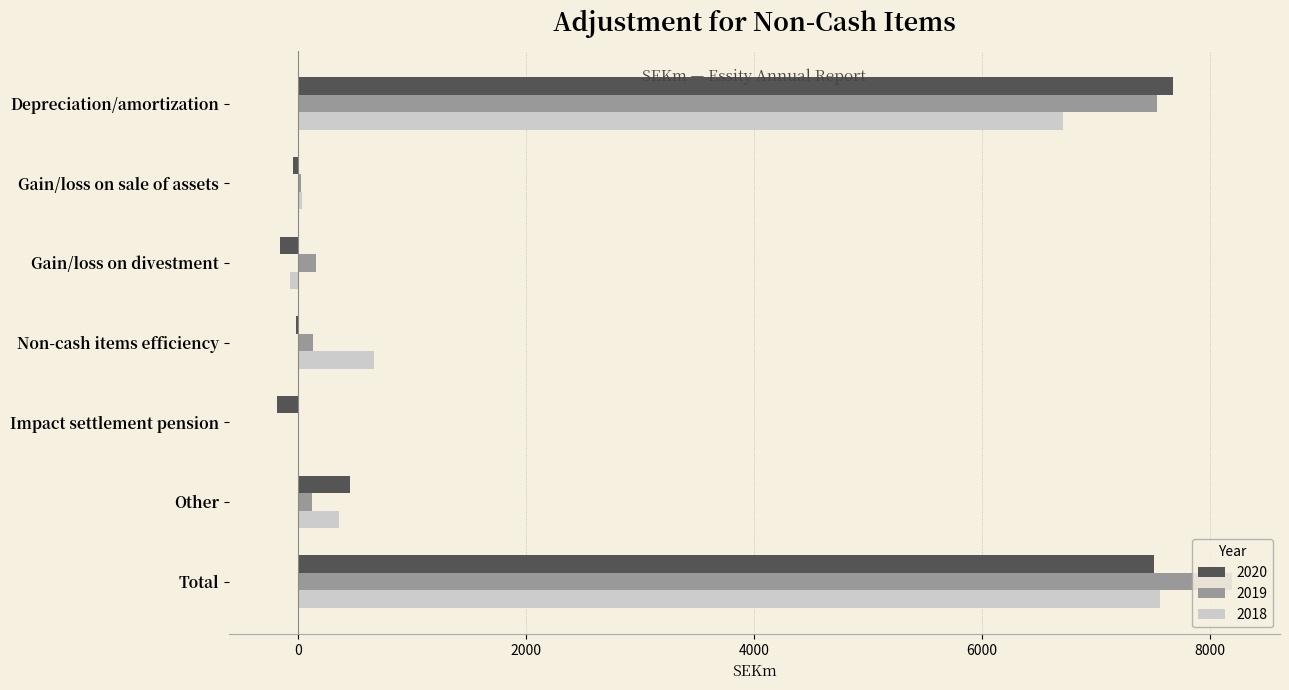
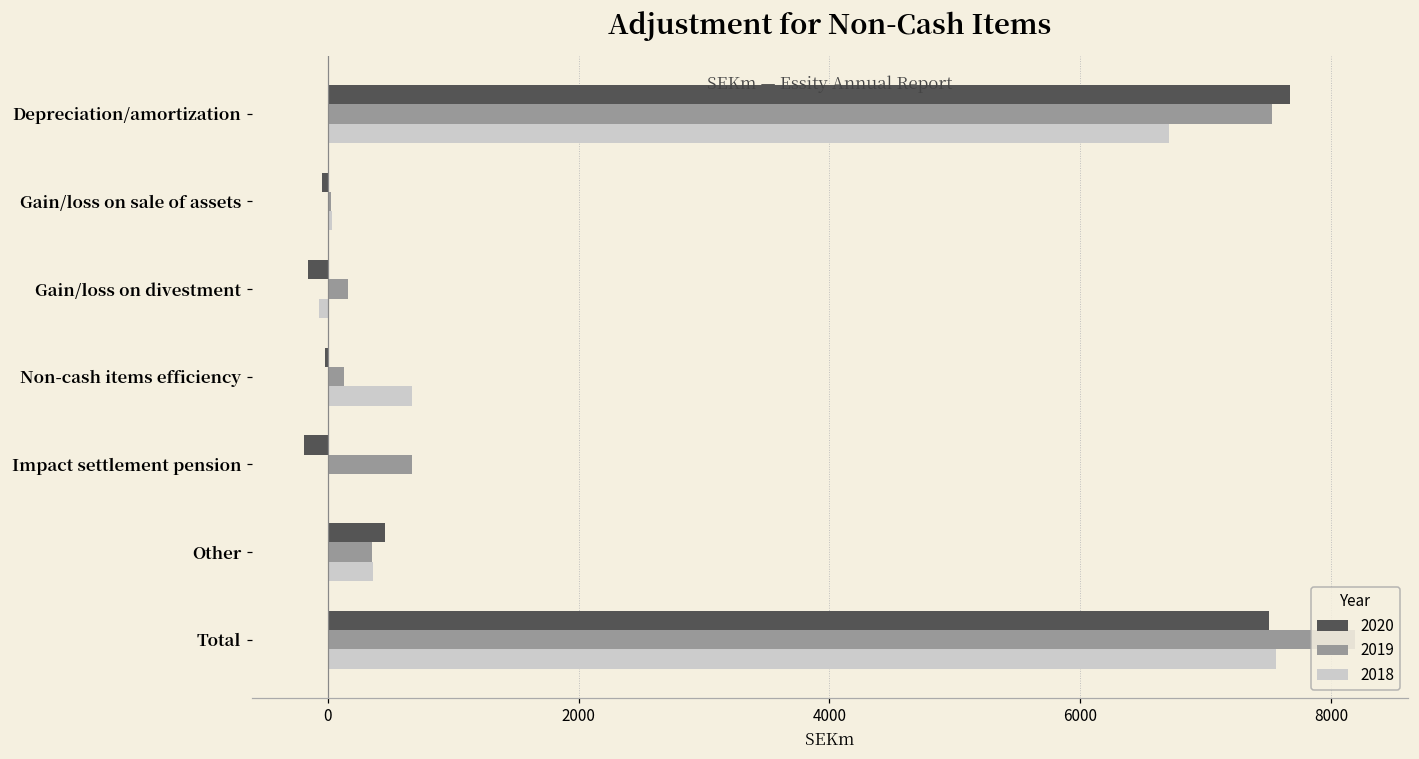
  {
    "2020": {
      "Depreciation/amortization": 7670,
      "Gain/loss on sale of assets": -40,
      "Gain/loss on divestment": -160,
      "Impact settlement pension": -190,
      "Other": 460,
      "Total": 7510
    },
    "2019": {
      "Depreciation/amortization": 7530,
      "Gain/loss on sale of assets": 20,
      "Gain/loss on divestment": 160,
      "Non-cash items efficiency": 130,
-     "Impact settlement pension": 0,
-     "Other": 120
+     "Impact settlement pension": 670,
+     "Other": 350
    },
    "2018": {
      "Depreciation/amortization": 6710,
      "Gain/loss on sale of assets": 40,
      "Gain/loss on divestment": -70,
      "Non-cash items efficiency": 670,
      "Impact settlement pension": 0,
      "Other": 360,
      "Total": 7560
    }
  }
